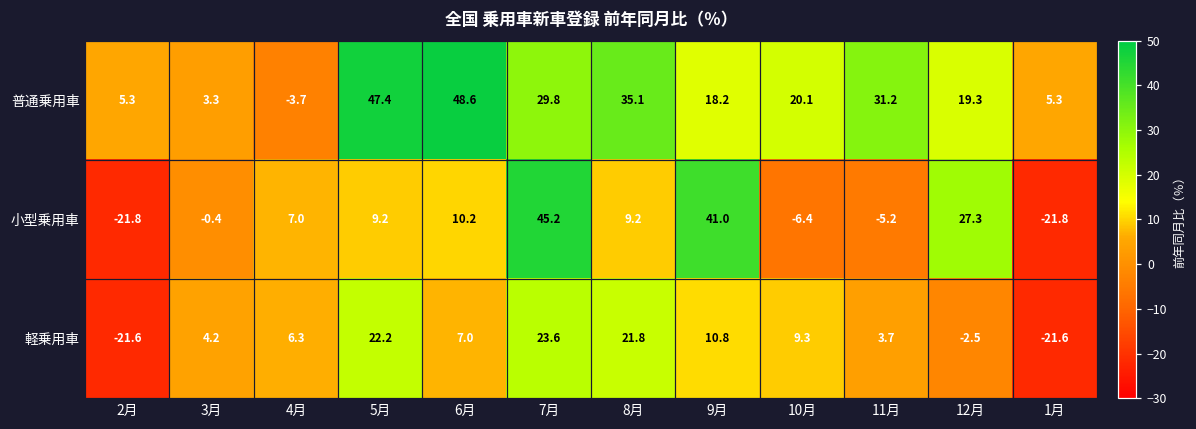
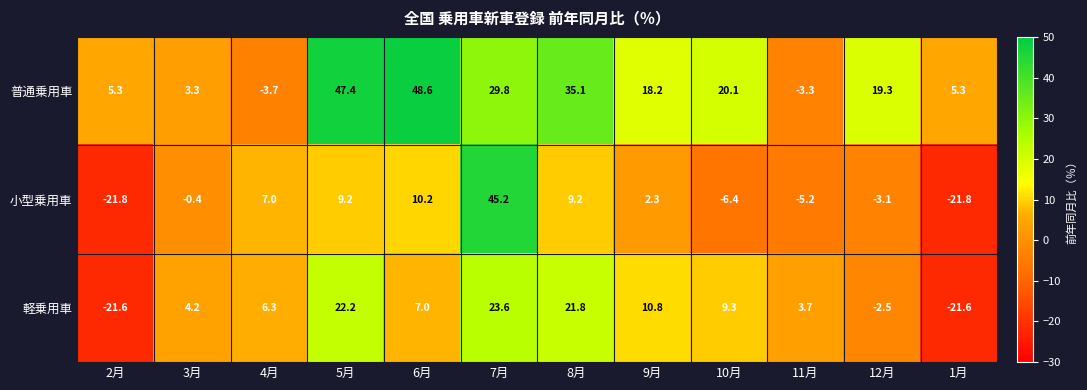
  {
    "普通乗用車": {
      "2月": 5.3,
      "3月": 3.3,
      "4月": -3.7,
      "5月": 47.4,
      "6月": 48.6,
      "7月": 29.8,
      "8月": 35.1,
      "9月": 18.2,
      "10月": 20.1,
-     "11月": 31.2,
+     "11月": -3.3,
      "12月": 19.3,
      "1月": 5.3
    },
    "小型乗用車": {
      "2月": -21.8,
      "3月": -0.4,
      "4月": 7.0,
      "5月": 9.2,
      "6月": 10.2,
      "7月": 45.2,
      "8月": 9.2,
-     "9月": 41.0,
+     "9月": 2.3,
      "10月": -6.4,
      "11月": -5.2,
-     "12月": 27.3,
+     "12月": -3.1,
      "1月": -21.8
    },
    "軽乗用車": {
      "2月": -21.6,
      "3月": 4.2,
      "4月": 6.3,
      "5月": 22.2,
      "6月": 7.0,
      "7月": 23.6,
      "8月": 21.8,
      "9月": 10.8,
      "10月": 9.3,
      "11月": 3.7,
      "12月": -2.5,
      "1月": -21.6
    }
  }
